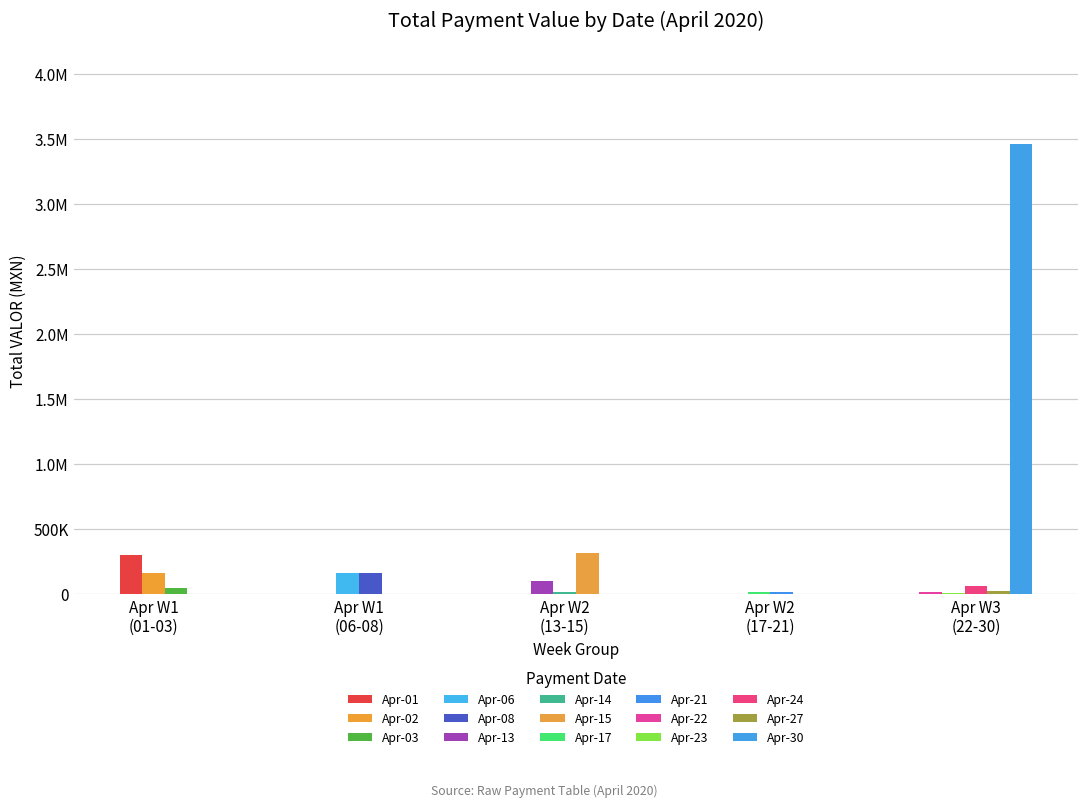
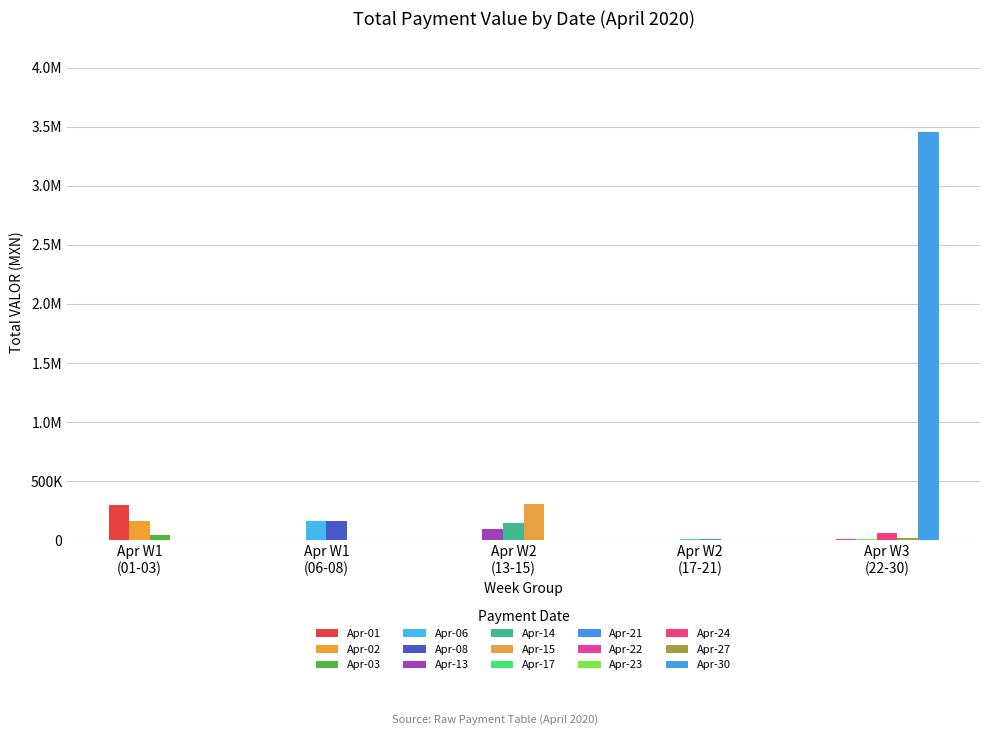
  {
    "Apr W1 (01-03)": 160000,
-   "Apr W2 (13-15)": 10000,
+   "Apr W2 (13-15)": 150000,
    "Apr W3 (22-30)": 60000
  }
